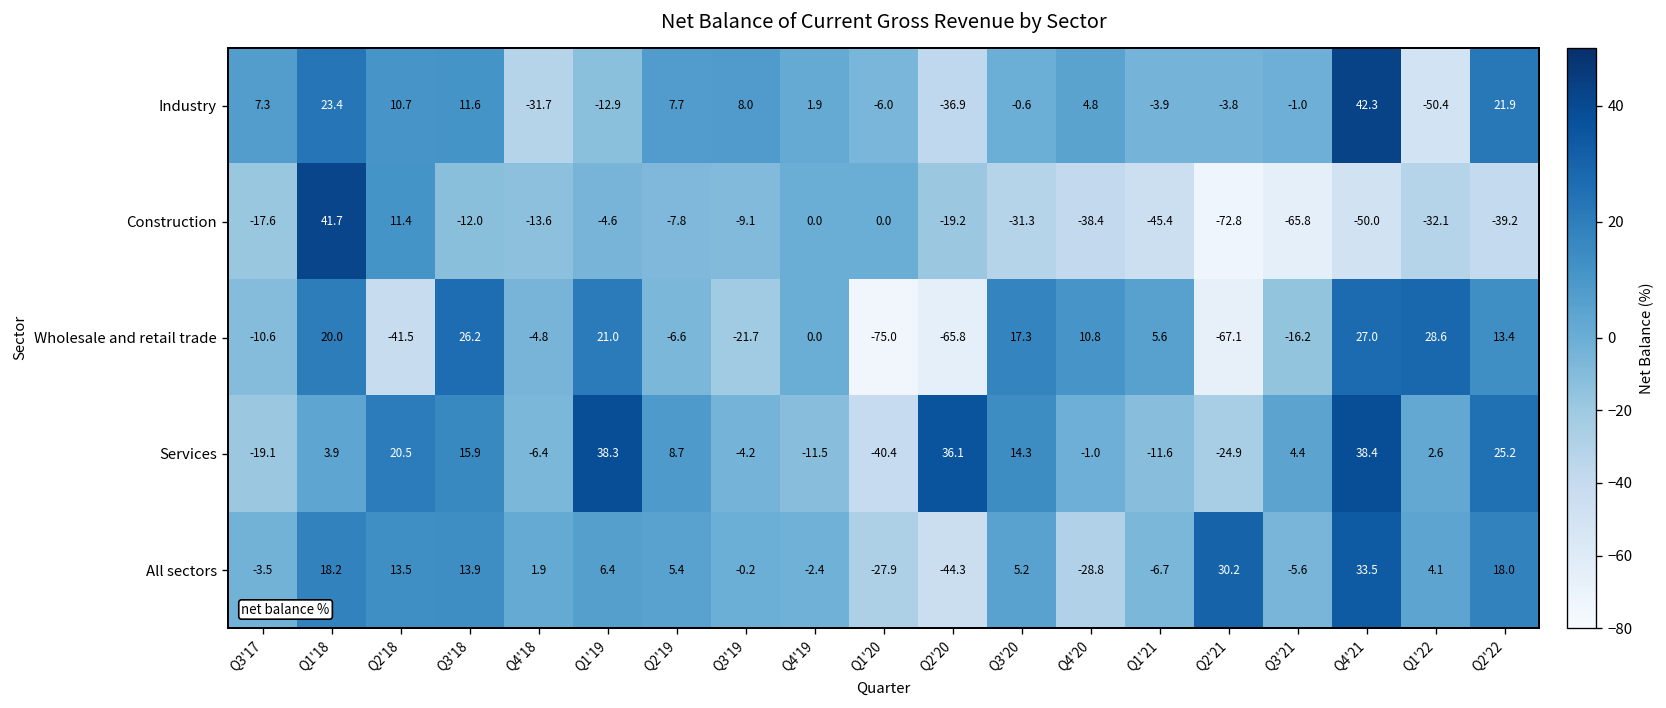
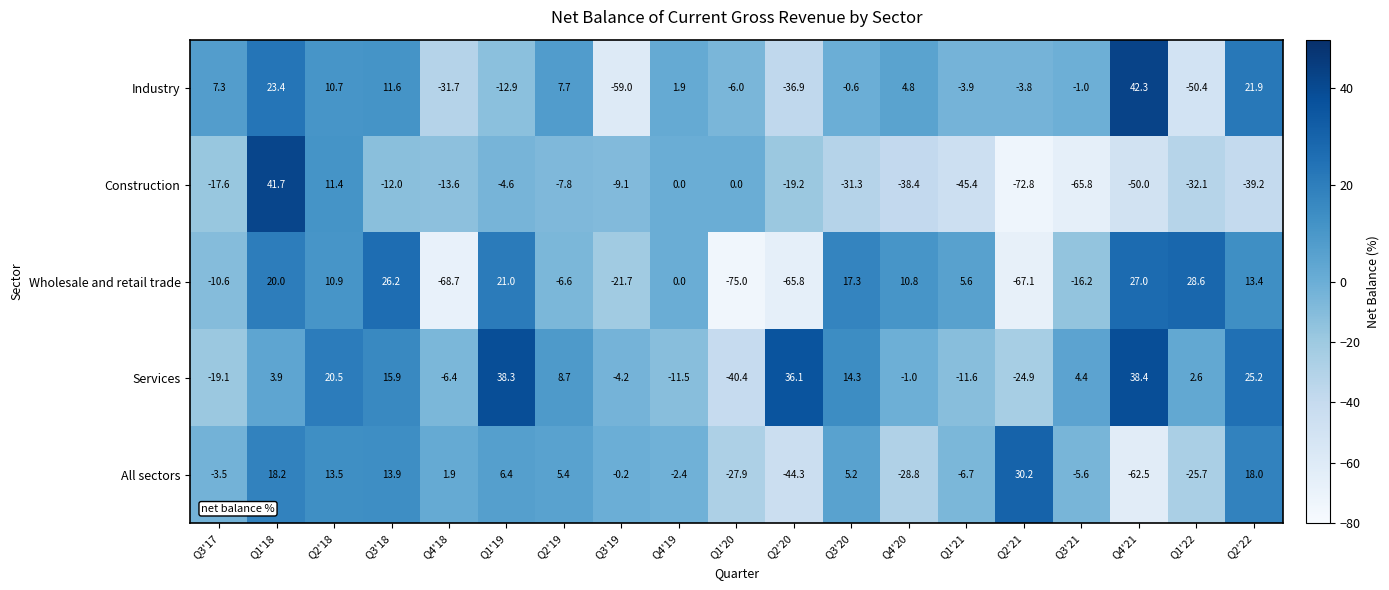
  {
    "Industry": {
      "Q3'17": 7.3,
      "Q1'18": 23.4,
      "Q2'18": 10.7,
      "Q3'18": 11.6,
      "Q4'18": -31.7,
      "Q1'19": -12.9,
      "Q2'19": 7.7,
-     "Q3'19": 8.0,
+     "Q3'19": -59.0,
      "Q4'19": 1.9,
      "Q1'20": -6.0,
      "Q2'20": -36.9,
      "Q3'20": -0.6,
      "Q4'20": 4.8,
      "Q1'21": -3.9,
      "Q2'21": -3.8,
      "Q3'21": -1.0,
      "Q4'21": 42.3,
      "Q1'22": -50.4,
      "Q2'22": 21.9
    },
    "Construction": {
      "Q3'17": -17.6,
      "Q1'18": 41.7,
      "Q2'18": 11.4,
      "Q3'18": -12.0,
      "Q4'18": -13.6,
      "Q1'19": -4.6,
      "Q2'19": -7.8,
      "Q3'19": -9.1,
      "Q4'19": 0.0,
      "Q1'20": 0.0,
      "Q2'20": -19.2,
      "Q3'20": -31.3,
      "Q4'20": -38.4,
      "Q1'21": -45.4,
      "Q2'21": -72.8,
      "Q3'21": -65.8,
      "Q4'21": -50.0,
      "Q1'22": -32.1,
      "Q2'22": -39.2
    },
    "Wholesale and retail trade": {
      "Q3'17": -10.6,
      "Q1'18": 20.0,
-     "Q2'18": -41.5,
+     "Q2'18": 10.9,
      "Q3'18": 26.2,
-     "Q4'18": -4.8,
+     "Q4'18": -68.7,
      "Q1'19": 21.0,
      "Q2'19": -6.6,
      "Q3'19": -21.7,
      "Q4'19": 0.0,
      "Q1'20": -75.0,
      "Q2'20": -65.8,
      "Q3'20": 17.3,
      "Q4'20": 10.8,
      "Q1'21": 5.6,
      "Q2'21": -67.1,
      "Q3'21": -16.2,
      "Q4'21": 27.0,
      "Q1'22": 28.6,
      "Q2'22": 13.4
    },
    "Services": {
      "Q3'17": -19.1,
      "Q1'18": 3.9,
      "Q2'18": 20.5,
      "Q3'18": 15.9,
      "Q4'18": -6.4,
      "Q1'19": 38.3,
      "Q2'19": 8.7,
      "Q3'19": -4.2,
      "Q4'19": -11.5,
      "Q1'20": -40.4,
      "Q2'20": 36.1,
      "Q3'20": 14.3,
      "Q4'20": -1.0,
      "Q1'21": -11.6,
      "Q2'21": -24.9,
      "Q3'21": 4.4,
      "Q4'21": 38.4,
      "Q1'22": 2.6,
      "Q2'22": 25.2
    },
    "All sectors": {
      "Q3'17": -3.5,
      "Q1'18": 18.2,
      "Q2'18": 13.5,
      "Q3'18": 13.9,
      "Q4'18": 1.9,
      "Q1'19": 6.4,
      "Q2'19": 5.4,
      "Q3'19": -0.2,
      "Q4'19": -2.4,
      "Q1'20": -27.9,
      "Q2'20": -44.3,
      "Q3'20": 5.2,
      "Q4'20": -28.8,
      "Q1'21": -6.7,
      "Q2'21": 30.2,
      "Q3'21": -5.6,
-     "Q4'21": 33.5,
-     "Q1'22": 4.1,
+     "Q4'21": -62.5,
+     "Q1'22": -25.7,
      "Q2'22": 18.0
    }
  }
